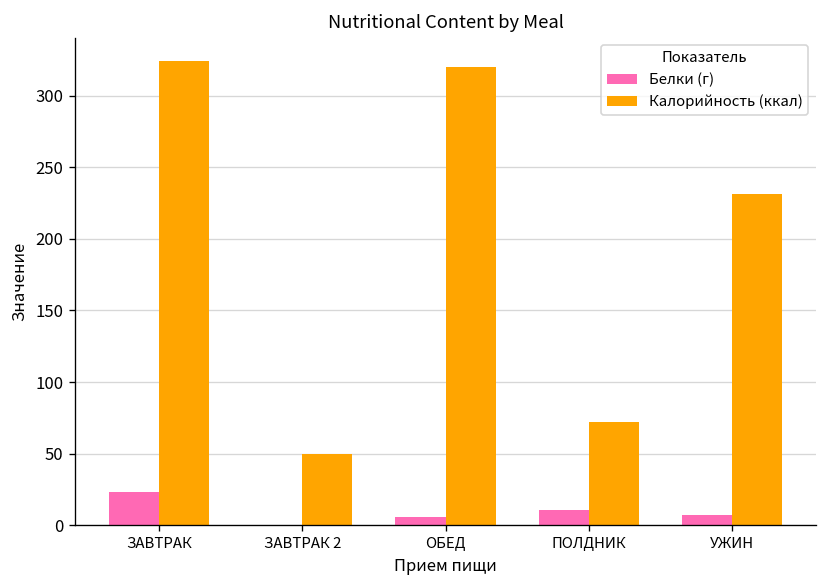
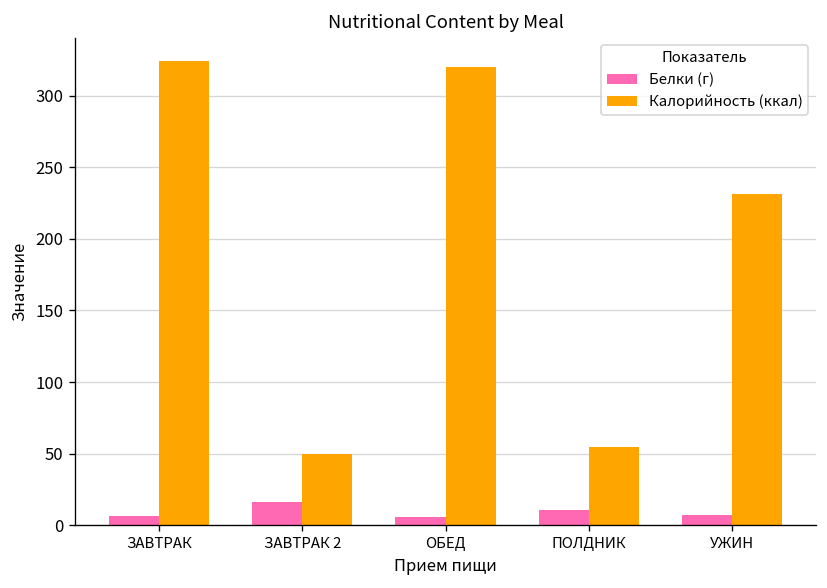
  {
    "Белки (г)": {
-     "ЗАВТРАК": 23,
-     "ЗАВТРАК 2": 0,
+     "ЗАВТРАК": 7,
+     "ЗАВТРАК 2": 16,
      "ОБЕД": 6,
      "ПОЛДНИК": 11,
      "УЖИН": 7
    },
    "Калорийность (ккал)": {
      "ЗАВТРАК": 324,
      "ЗАВТРАК 2": 50,
      "ОБЕД": 320,
-     "ПОЛДНИК": 72,
+     "ПОЛДНИК": 55,
      "УЖИН": 231
    }
  }
